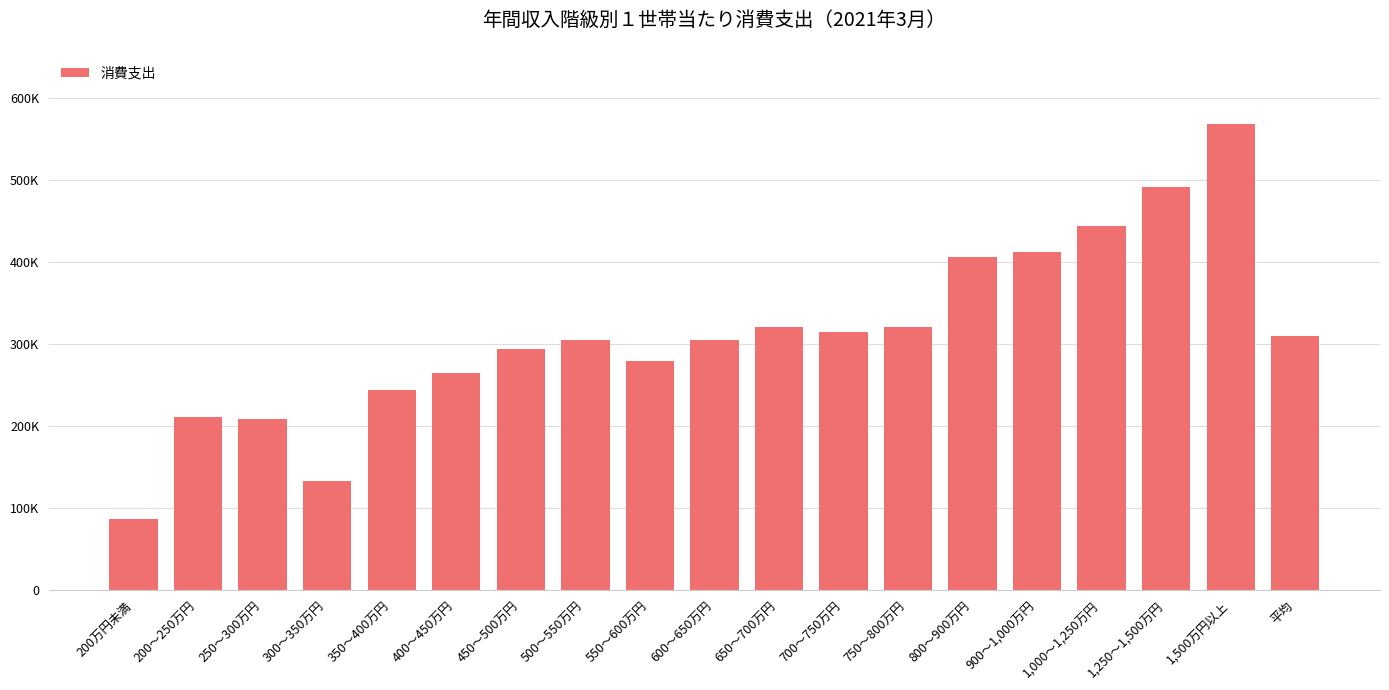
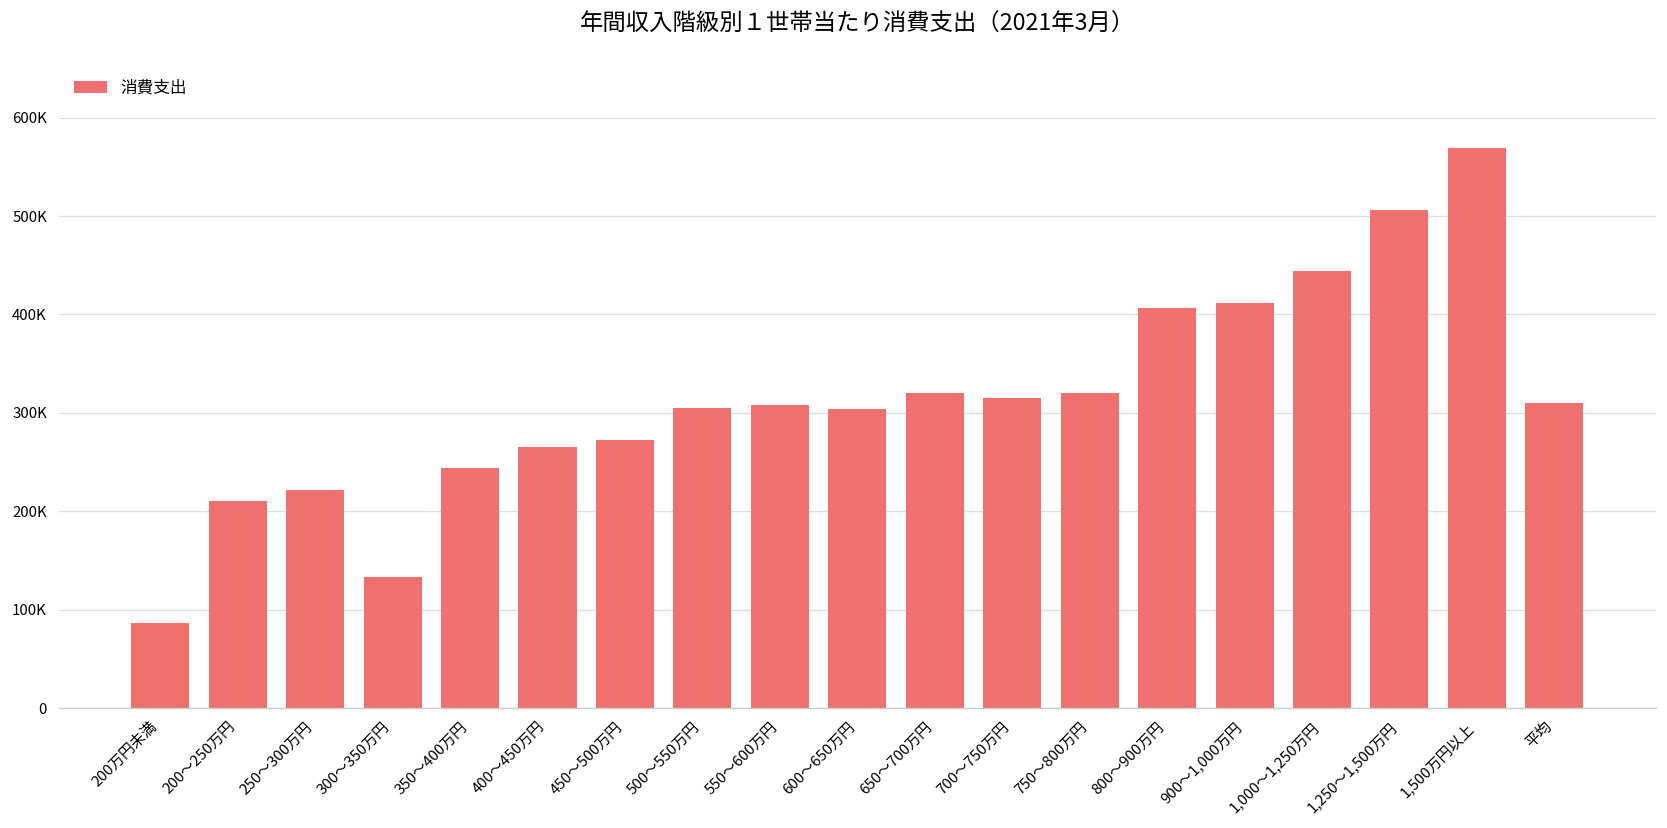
  {
    "200万円未満": 90000,
    "200～250万円": 210000,
-   "250～300万円": 210000,
+   "250～300万円": 220000,
    "300～350万円": 130000,
    "350～400万円": 240000,
    "400～450万円": 270000,
-   "450～500万円": 290000,
+   "450～500万円": 270000,
    "500～550万円": 300000,
-   "550～600万円": 280000,
+   "550～600万円": 310000,
    "600～650万円": 300000,
    "650～700万円": 320000,
    "700～750万円": 320000,
    "750～800万円": 320000,
    "800～900万円": 410000,
    "900～1,000万円": 410000,
    "1,000～1,250万円": 440000,
-   "1,250～1,500万円": 490000,
+   "1,250～1,500万円": 510000,
    "1,500万円以上": 570000,
    "平均": 310000
  }
